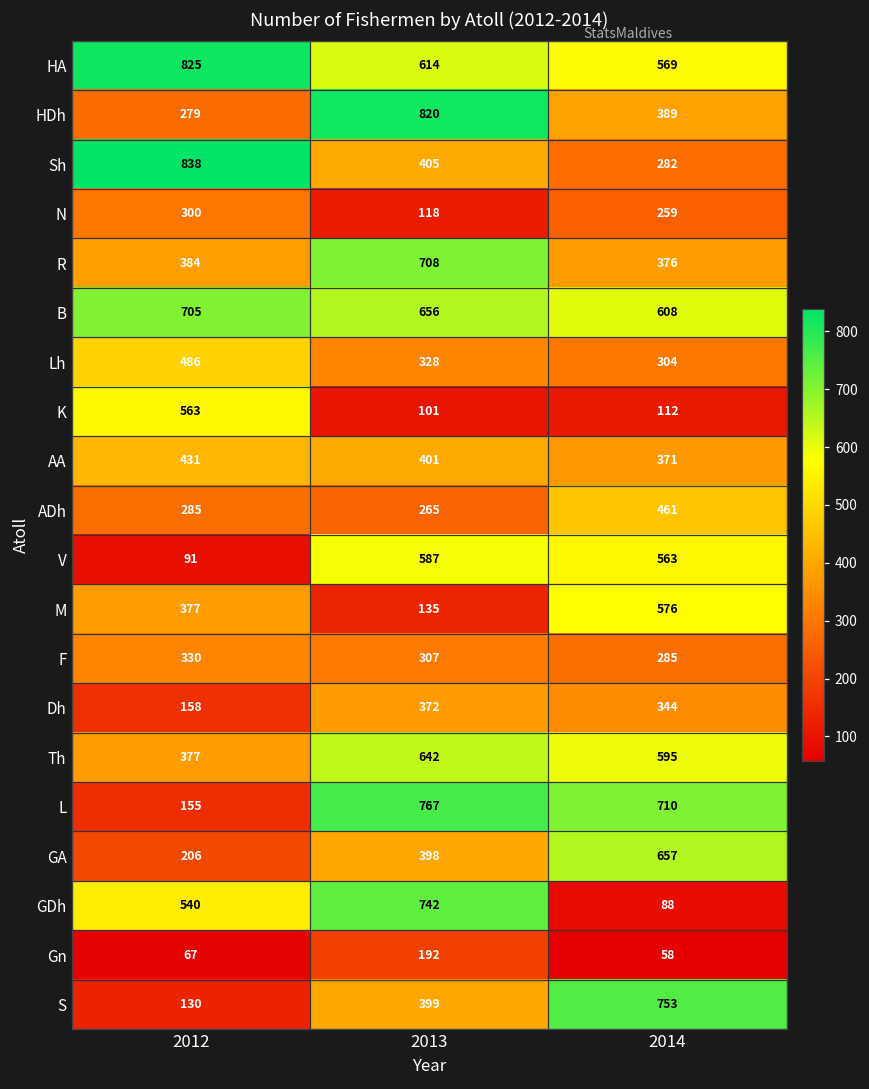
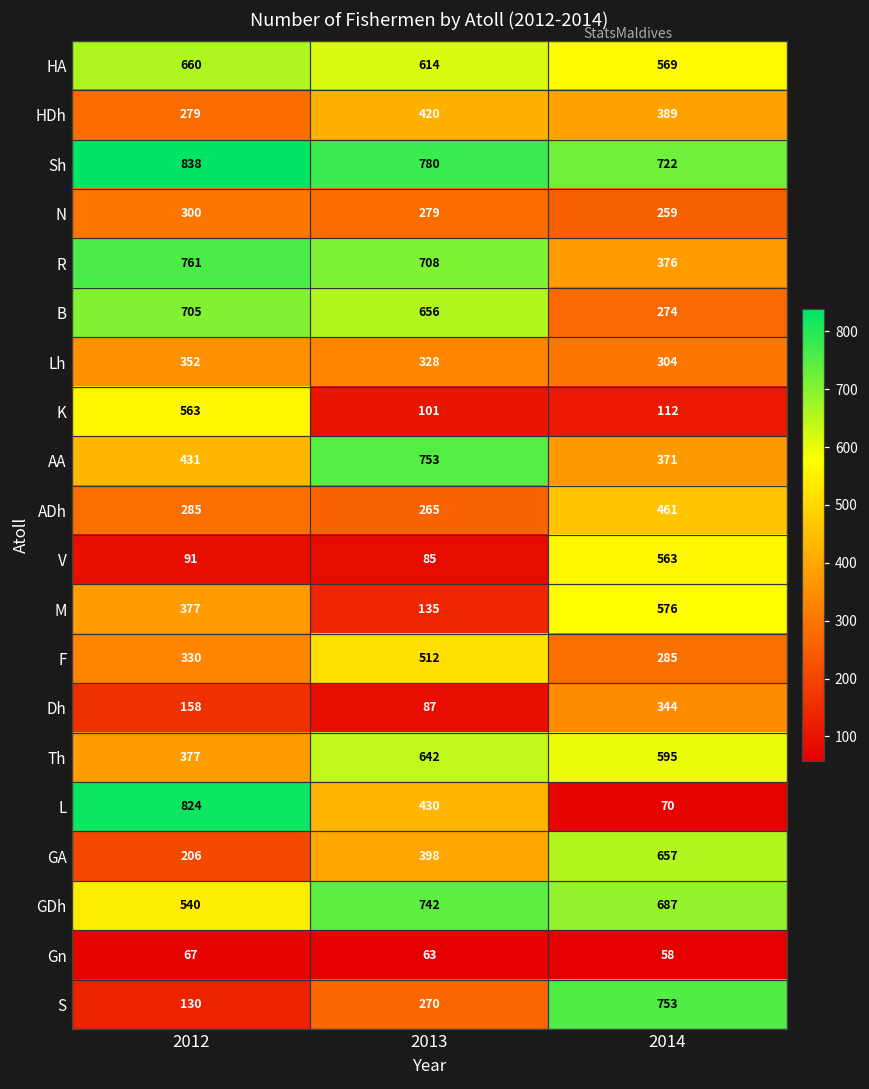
  {
    "HA": {
-     "2012": 825,
+     "2012": 660,
      "2013": 614,
      "2014": 569
    },
    "HDh": {
      "2012": 279,
-     "2013": 820,
+     "2013": 420,
      "2014": 389
    },
    "Sh": {
      "2012": 838,
-     "2013": 405,
-     "2014": 282
+     "2013": 780,
+     "2014": 722
    },
    "N": {
      "2012": 300,
-     "2013": 118,
+     "2013": 279,
      "2014": 259
    },
    "R": {
-     "2012": 384,
+     "2012": 761,
      "2013": 708,
      "2014": 376
    },
    "B": {
      "2012": 705,
      "2013": 656,
-     "2014": 608
+     "2014": 274
    },
    "Lh": {
-     "2012": 486,
+     "2012": 352,
      "2013": 328,
      "2014": 304
    },
    "K": {
      "2012": 563,
      "2013": 101,
      "2014": 112
    },
    "AA": {
      "2012": 431,
-     "2013": 401,
+     "2013": 753,
      "2014": 371
    },
    "ADh": {
      "2012": 285,
      "2013": 265,
      "2014": 461
    },
    "V": {
      "2012": 91,
-     "2013": 587,
+     "2013": 85,
      "2014": 563
    },
    "M": {
      "2012": 377,
      "2013": 135,
      "2014": 576
    },
    "F": {
      "2012": 330,
-     "2013": 307,
+     "2013": 512,
      "2014": 285
    },
    "Dh": {
      "2012": 158,
-     "2013": 372,
+     "2013": 87,
      "2014": 344
    },
    "Th": {
      "2012": 377,
      "2013": 642,
      "2014": 595
    },
    "L": {
-     "2012": 155,
-     "2013": 767,
-     "2014": 710
+     "2012": 824,
+     "2013": 430,
+     "2014": 70
    },
    "GA": {
      "2012": 206,
      "2013": 398,
      "2014": 657
    },
    "GDh": {
      "2012": 540,
      "2013": 742,
-     "2014": 88
+     "2014": 687
    },
    "Gn": {
      "2012": 67,
-     "2013": 192,
+     "2013": 63,
      "2014": 58
    },
    "S": {
      "2012": 130,
-     "2013": 399,
+     "2013": 270,
      "2014": 753
    }
  }
